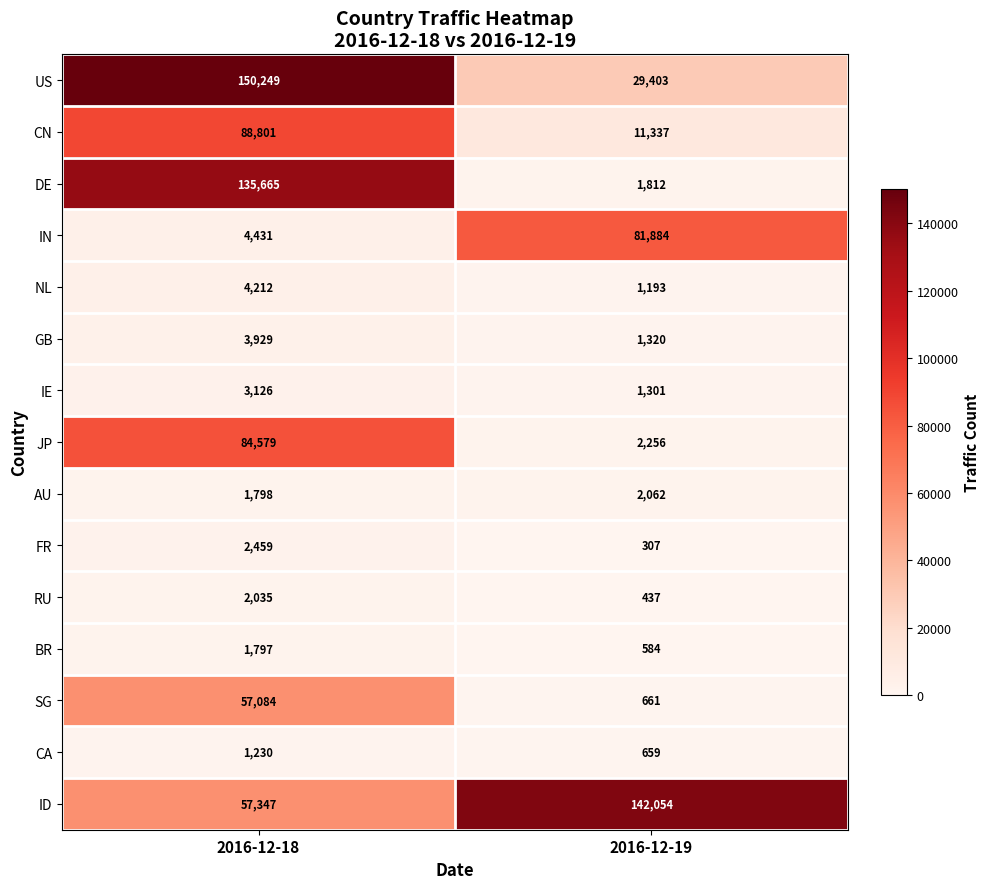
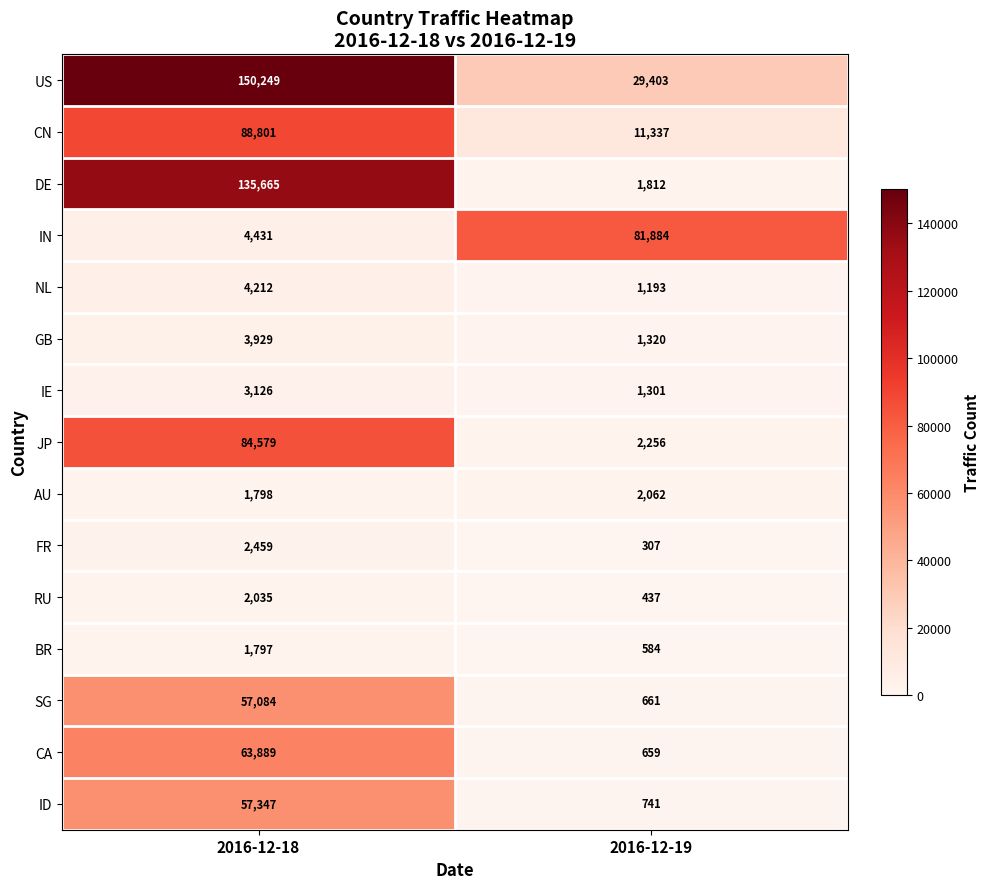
  {
    "US": {
      "2016-12-18": "150,249",
      "2016-12-19": "29,403"
    },
    "CN": {
      "2016-12-18": "88,801",
      "2016-12-19": "11,337"
    },
    "DE": {
      "2016-12-18": "135,665",
      "2016-12-19": "1,812"
    },
    "IN": {
      "2016-12-18": "4,431",
      "2016-12-19": "81,884"
    },
    "NL": {
      "2016-12-18": "4,212",
      "2016-12-19": "1,193"
    },
    "GB": {
      "2016-12-18": "3,929",
      "2016-12-19": "1,320"
    },
    "IE": {
      "2016-12-18": "3,126",
      "2016-12-19": "1,301"
    },
    "JP": {
      "2016-12-18": "84,579",
      "2016-12-19": "2,256"
    },
    "AU": {
      "2016-12-18": "1,798",
      "2016-12-19": "2,062"
    },
    "FR": {
      "2016-12-18": "2,459",
      "2016-12-19": "307"
    },
    "RU": {
      "2016-12-18": "2,035",
      "2016-12-19": "437"
    },
    "BR": {
      "2016-12-18": "1,797",
      "2016-12-19": "584"
    },
    "SG": {
      "2016-12-18": "57,084",
      "2016-12-19": "661"
    },
    "CA": {
-     "2016-12-18": "1,230",
+     "2016-12-18": "63,889",
      "2016-12-19": "659"
    },
    "ID": {
      "2016-12-18": "57,347",
-     "2016-12-19": "142,054"
+     "2016-12-19": "741"
    }
  }
